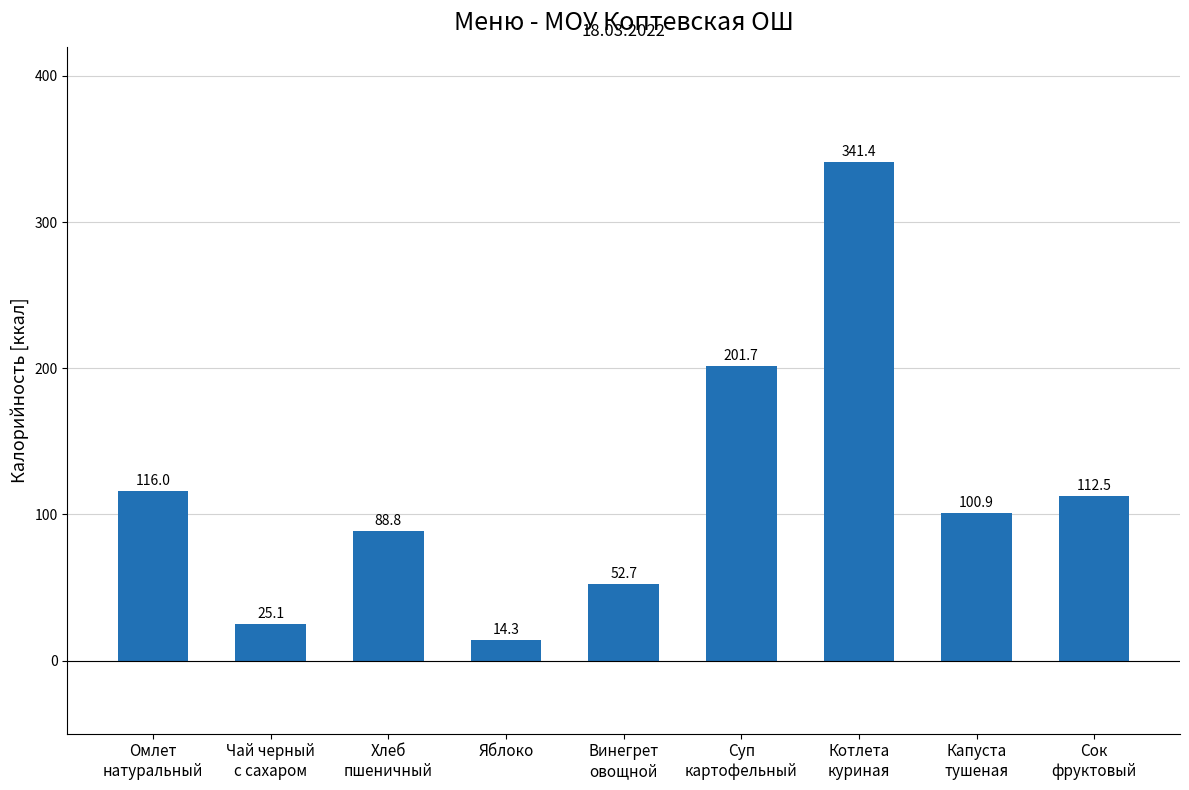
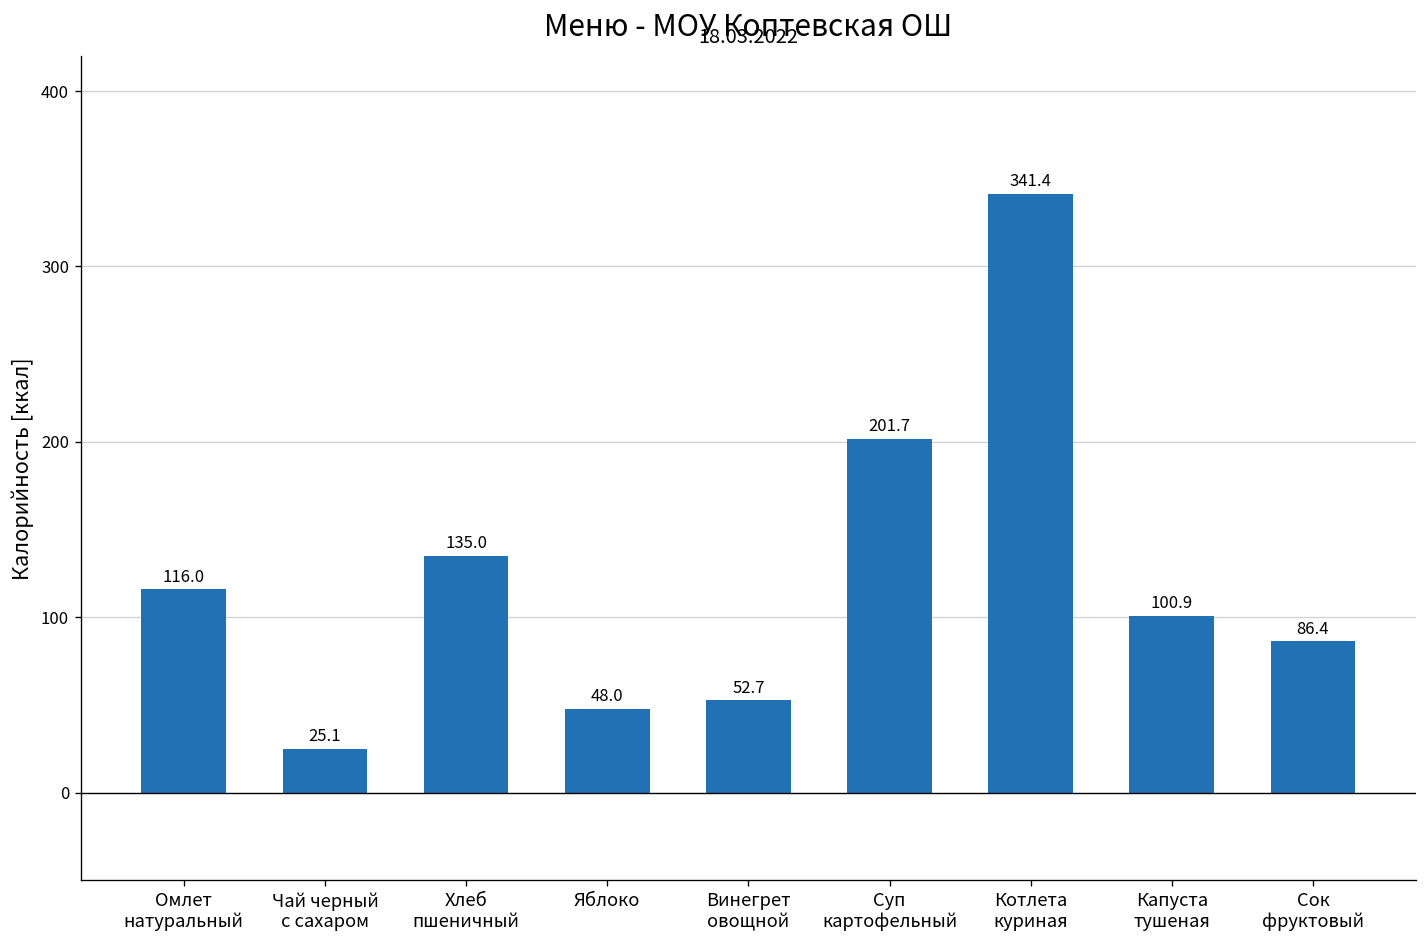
  {
    "Омлет натуральный": 116.0,
    "Чай черный с сахаром": 25.1,
-   "Хлеб пшеничный": 88.8,
-   "Яблоко": 14.3,
+   "Хлеб пшеничный": 135.0,
+   "Яблоко": 48.0,
    "Винегрет овощной": 52.7,
    "Суп картофельный": 201.7,
    "Котлета куриная": 341.4,
    "Капуста тушеная": 100.9,
-   "Сок фруктовый": 112.5
+   "Сок фруктовый": 86.4
  }
